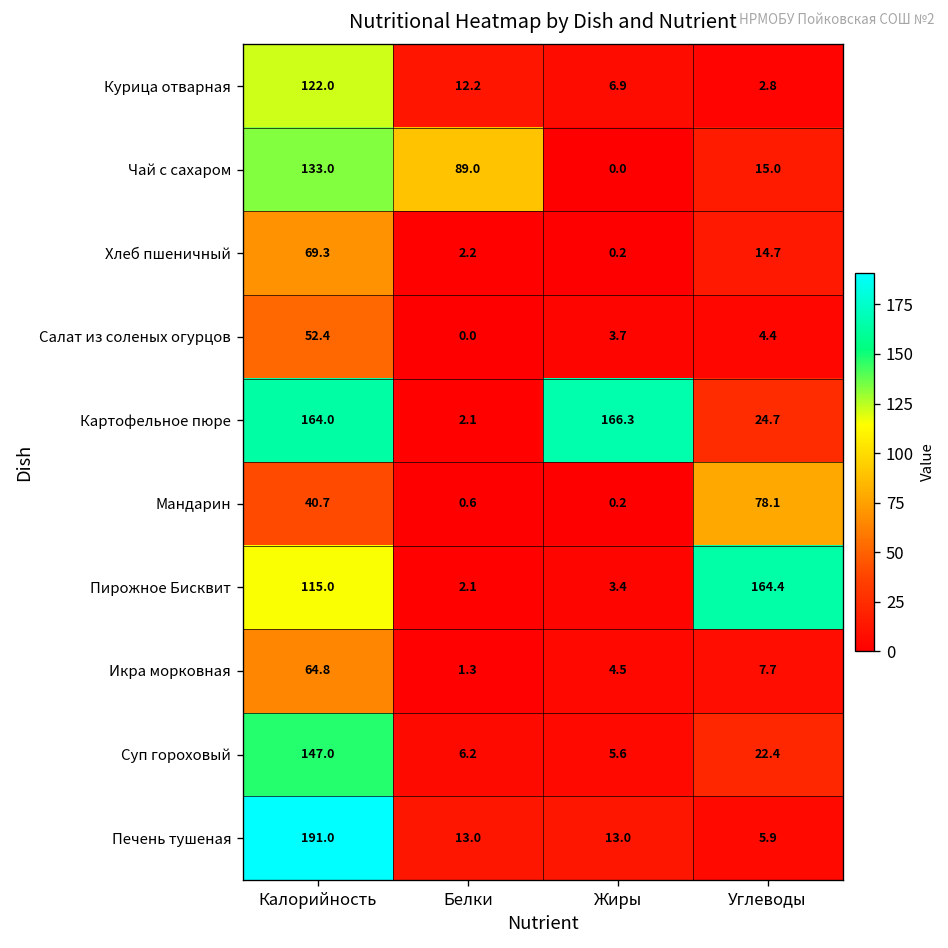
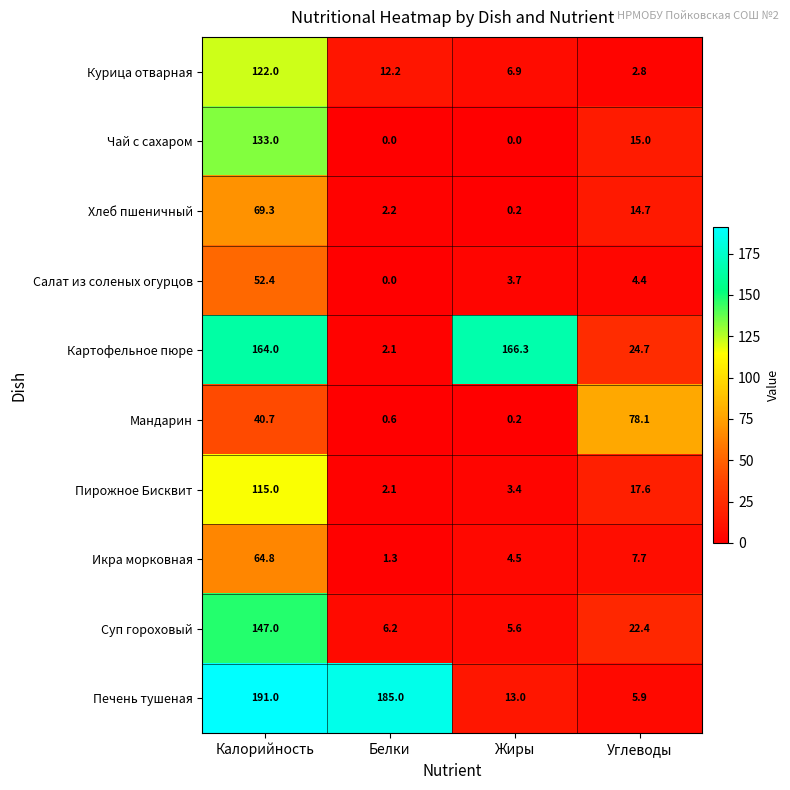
  {
    "Курица отварная": {
      "Калорийность": 122.0,
      "Белки": 12.2,
      "Жиры": 6.9,
      "Углеводы": 2.8
    },
    "Чай с сахаром": {
      "Калорийность": 133.0,
-     "Белки": 89.0,
+     "Белки": 0.0,
      "Жиры": 0.0,
      "Углеводы": 15.0
    },
    "Хлеб пшеничный": {
      "Калорийность": 69.3,
      "Белки": 2.2,
      "Жиры": 0.2,
      "Углеводы": 14.7
    },
    "Салат из соленых огурцов": {
      "Калорийность": 52.4,
      "Белки": 0.0,
      "Жиры": 3.7,
      "Углеводы": 4.4
    },
    "Картофельное пюре": {
      "Калорийность": 164.0,
      "Белки": 2.1,
      "Жиры": 166.3,
      "Углеводы": 24.7
    },
    "Мандарин": {
      "Калорийность": 40.7,
      "Белки": 0.6,
      "Жиры": 0.2,
      "Углеводы": 78.1
    },
    "Пирожное Бисквит": {
      "Калорийность": 115.0,
      "Белки": 2.1,
      "Жиры": 3.4,
-     "Углеводы": 164.4
+     "Углеводы": 17.6
    },
    "Икра морковная": {
      "Калорийность": 64.8,
      "Белки": 1.3,
      "Жиры": 4.5,
      "Углеводы": 7.7
    },
    "Суп гороховый": {
      "Калорийность": 147.0,
      "Белки": 6.2,
      "Жиры": 5.6,
      "Углеводы": 22.4
    },
    "Печень тушеная": {
      "Калорийность": 191.0,
-     "Белки": 13.0,
+     "Белки": 185.0,
      "Жиры": 13.0,
      "Углеводы": 5.9
    }
  }
